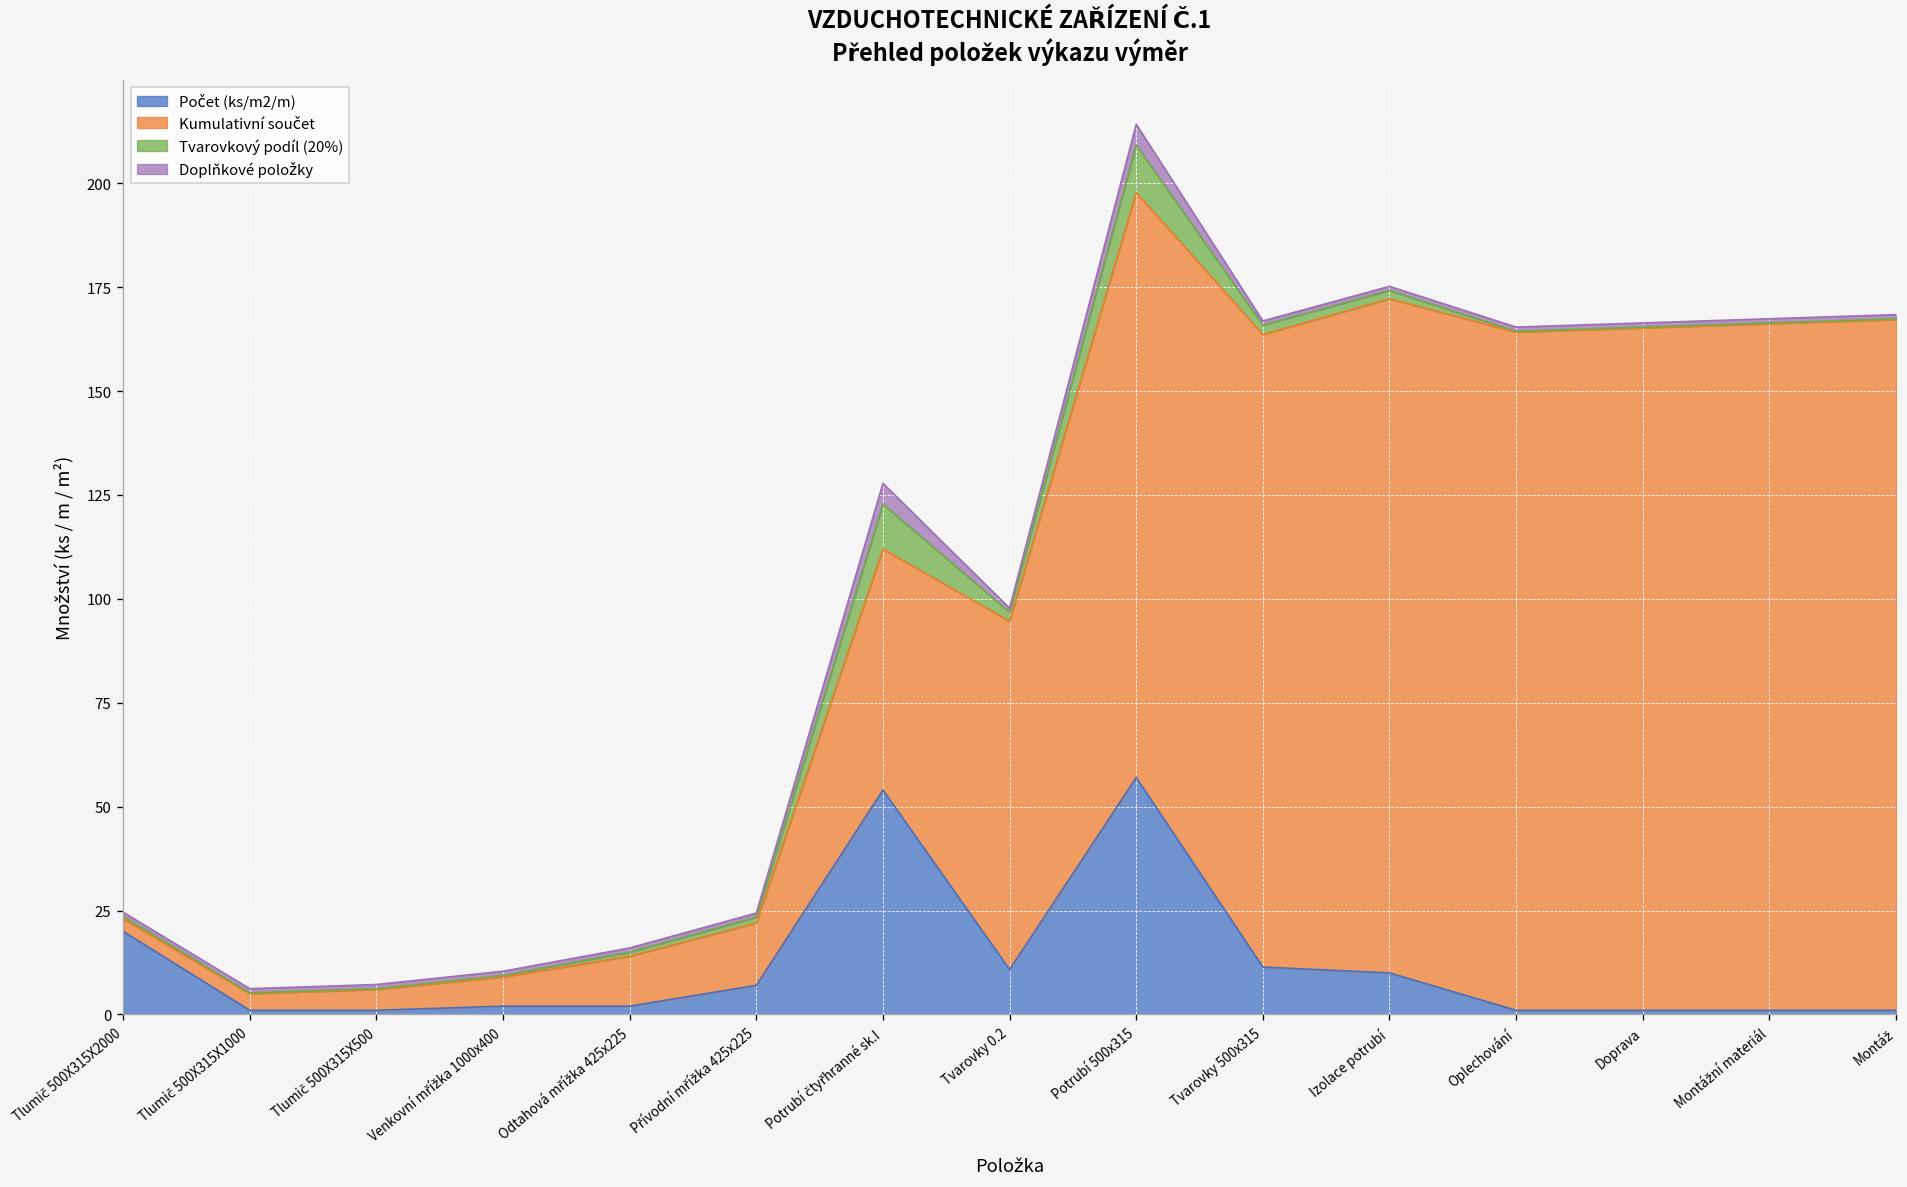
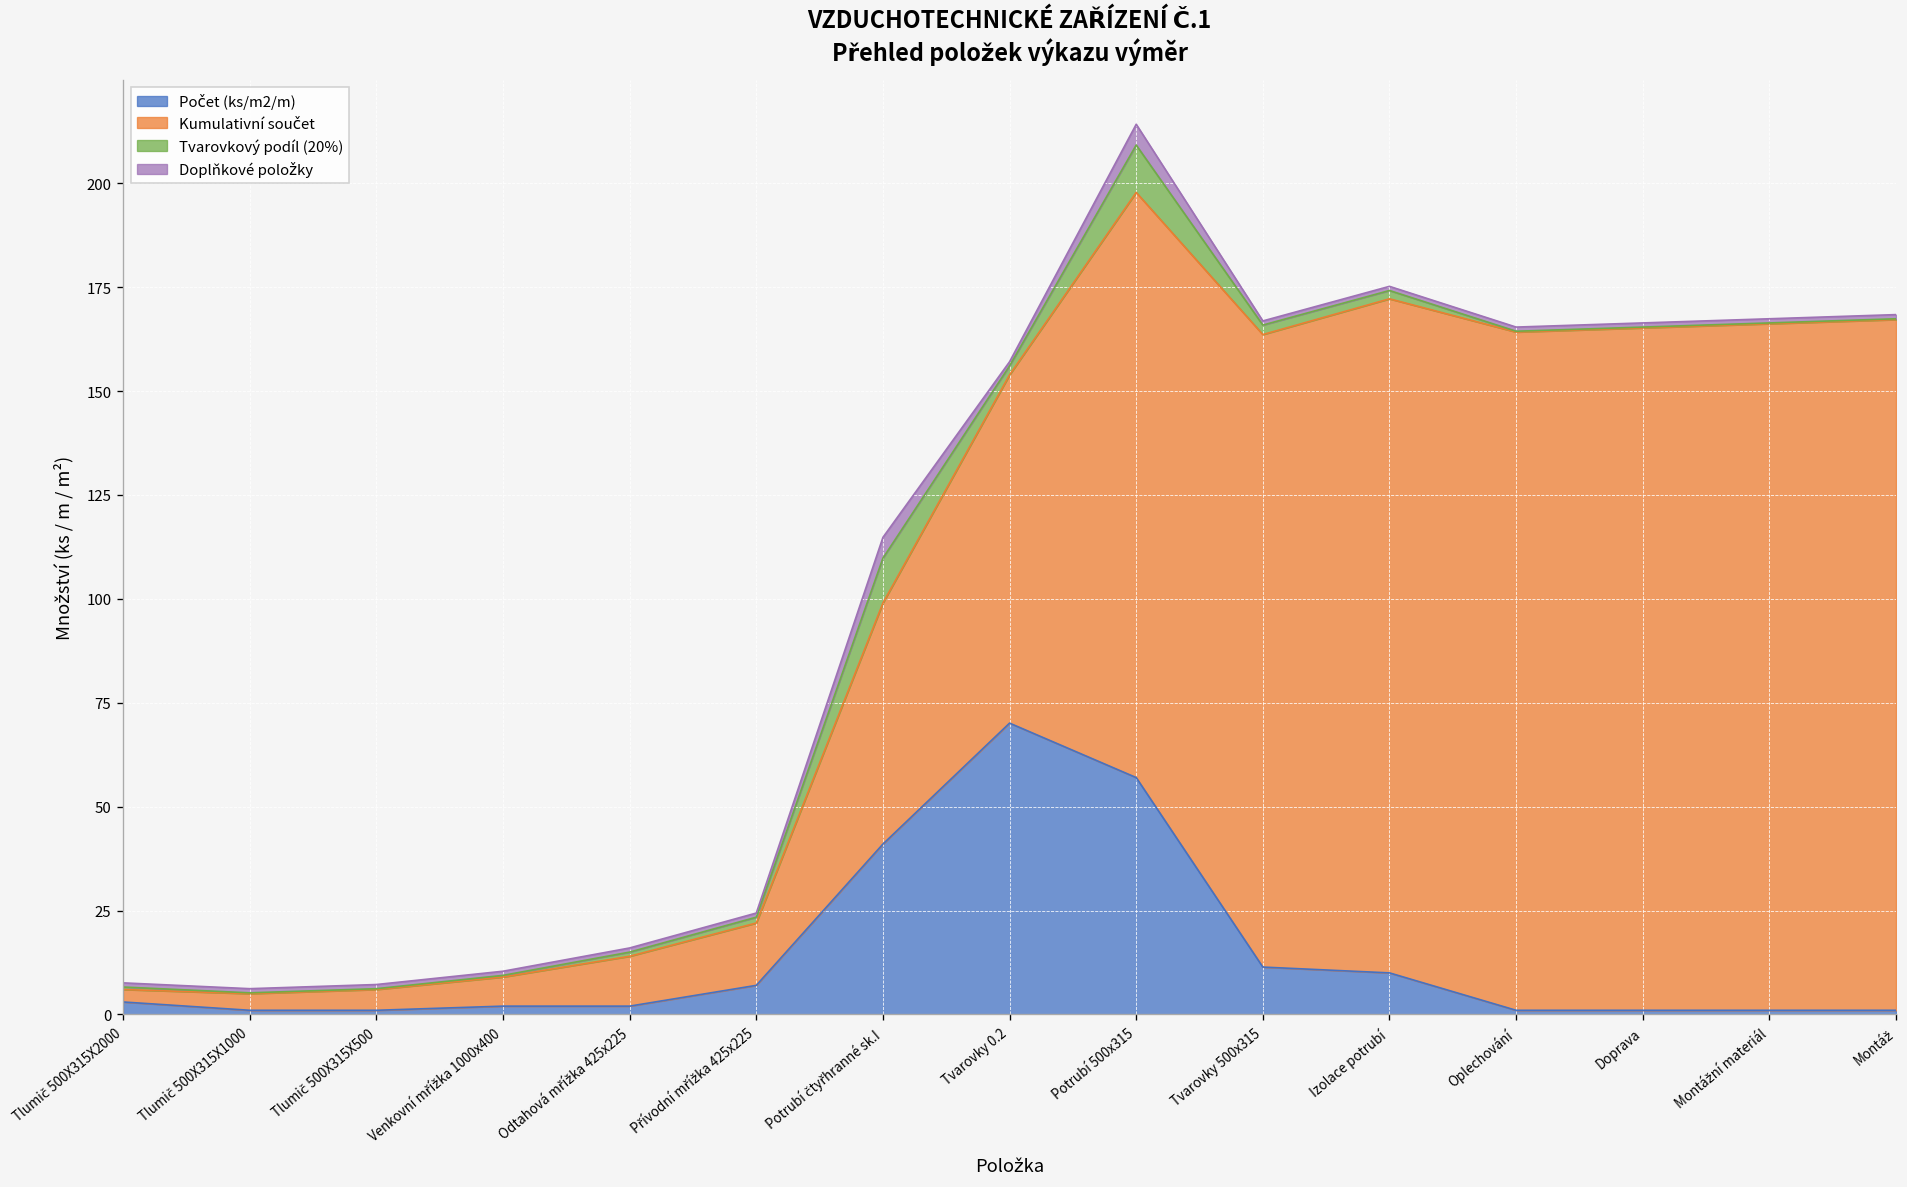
  {
    "Počet (ks/m2/m)": {
-     "Tlumič 500X315X2000": 20,
+     "Tlumič 500X315X2000": 3,
      "Tlumič 500X315X1000": 1,
      "Tlumič 500X315X500": 1,
      "Venkovní mřížka 1000x400": 2,
      "Odtahová mřížka 425x225": 2,
      "Přívodní mřížka 425x225": 7,
-     "Potrubí čtyřhranné sk.I": 54,
-     "Tvarovky 0.2": 11,
+     "Potrubí čtyřhranné sk.I": 41,
+     "Tvarovky 0.2": 70,
      "Potrubí 500x315": 57,
      "Tvarovky 500x315": 11,
      "Izolace potrubí": 10,
      "Oplechování": 1,
      "Doprava": 1,
      "Montážní materiál": 1,
      "Montáž": 1
    },
    "Kumulativní součet": {
      "Odtahová mřížka 425x225": 12,
      "Přívodní mřížka 425x225": 15,
      "Potrubí čtyřhranné sk.I": 58,
      "Tvarovky 0.2": 84,
      "Potrubí 500x315": 141,
      "Tvarovky 500x315": 152,
      "Izolace potrubí": 162
    },
    "Tvarovkový podíl (20%)": {
      "Odtahová mřížka 425x225": 1,
      "Přívodní mřížka 425x225": 1,
      "Potrubí čtyřhranné sk.I": 11,
      "Tvarovky 0.2": 2,
      "Potrubí 500x315": 11,
      "Tvarovky 500x315": 2,
      "Izolace potrubí": 2
    },
    "Doplňkové položky": {
      "Tlumič 500X315X2000": 1,
      "Tlumič 500X315X1000": 1,
      "Tlumič 500X315X500": 1,
      "Venkovní mřížka 1000x400": 1,
      "Odtahová mřížka 425x225": 1,
      "Přívodní mřížka 425x225": 1,
      "Potrubí čtyřhranné sk.I": 5,
      "Tvarovky 0.2": 1,
      "Potrubí 500x315": 5,
      "Tvarovky 500x315": 1,
      "Izolace potrubí": 1,
      "Oplechování": 1,
      "Doprava": 1,
      "Montážní materiál": 1,
      "Montáž": 1
    }
  }
